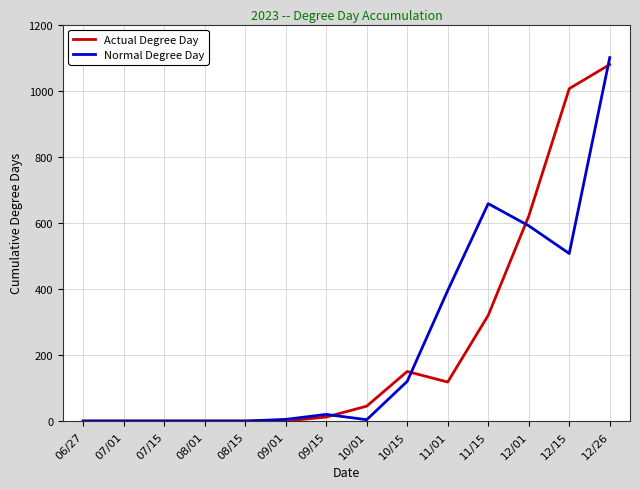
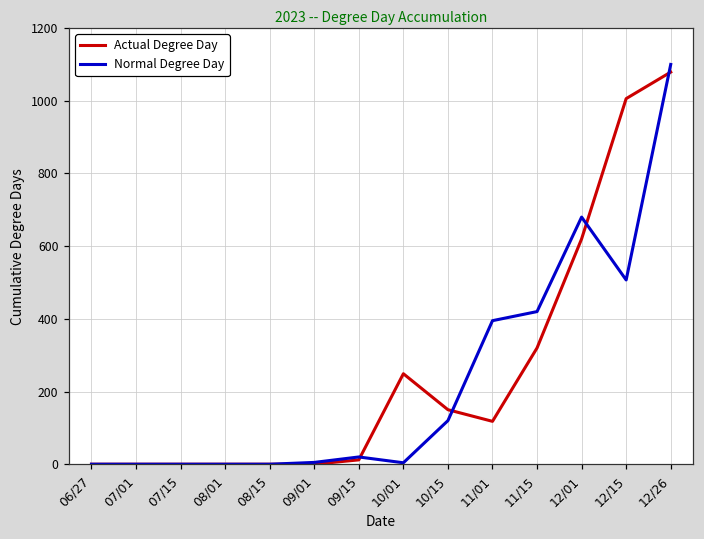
  {
    "Actual Degree Day": {
      "09/15": 10,
-     "10/01": 50,
+     "10/01": 250,
      "10/15": 150,
      "11/01": 120,
      "11/15": 320,
      "12/01": 620,
      "12/15": 1010,
      "12/26": 1080
    },
    "Normal Degree Day": {
      "09/15": 20,
      "10/01": 0,
      "10/15": 120,
      "11/01": 400,
-     "11/15": 660,
-     "12/01": 590,
+     "11/15": 420,
+     "12/01": 680,
      "12/15": 510,
      "12/26": 1100
    }
  }
